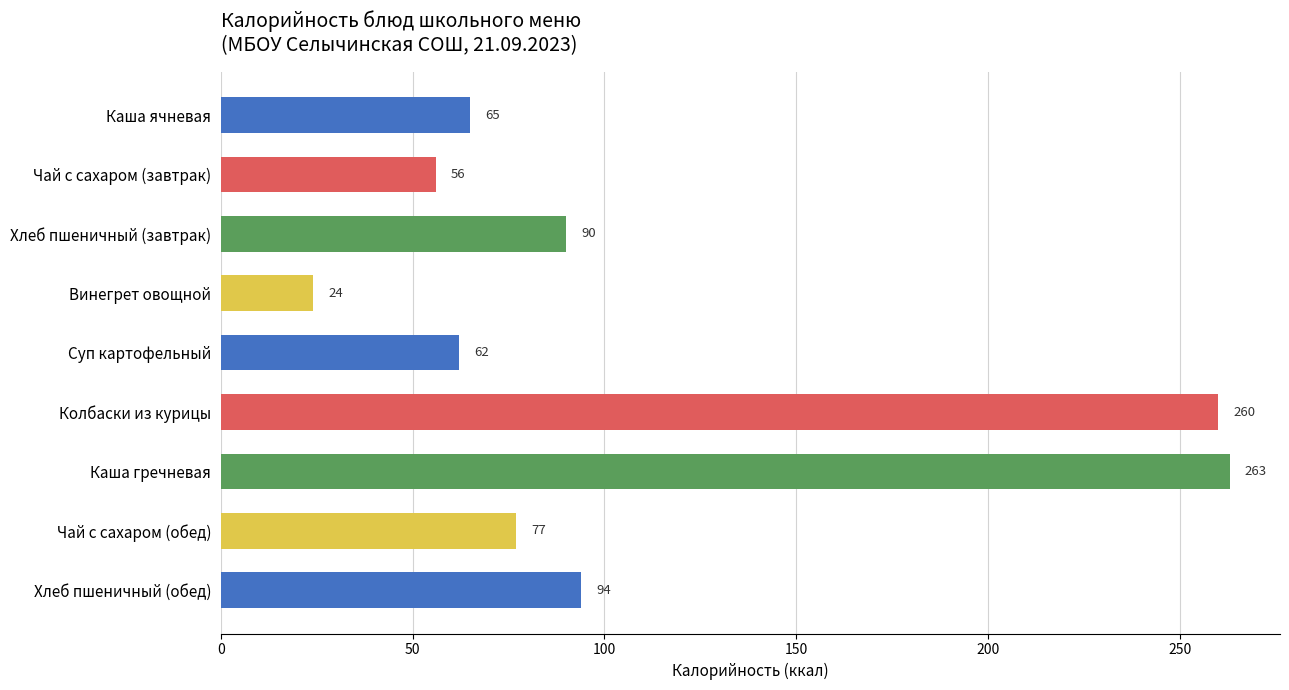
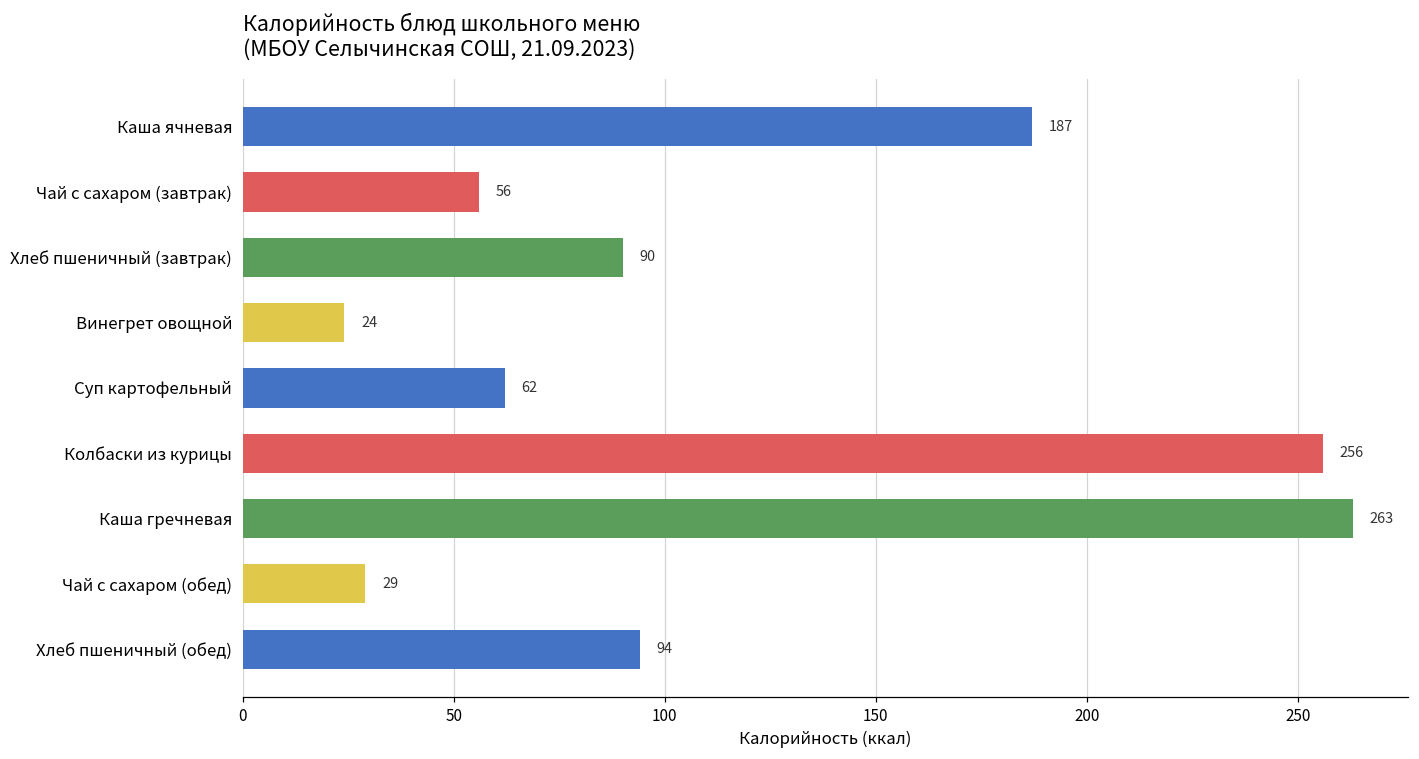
  {
-   "Каша ячневая": 65,
+   "Каша ячневая": 187,
    "Чай с сахаром (завтрак)": 56,
    "Хлеб пшеничный (завтрак)": 90,
    "Винегрет овощной": 24,
    "Суп картофельный": 62,
-   "Колбаски из курицы": 260,
+   "Колбаски из курицы": 256,
    "Каша гречневая": 263,
-   "Чай с сахаром (обед)": 77,
+   "Чай с сахаром (обед)": 29,
    "Хлеб пшеничный (обед)": 94
  }
